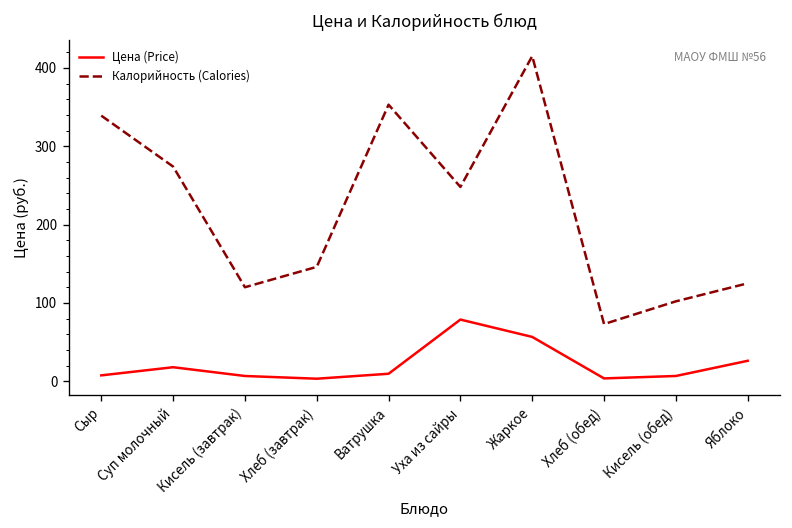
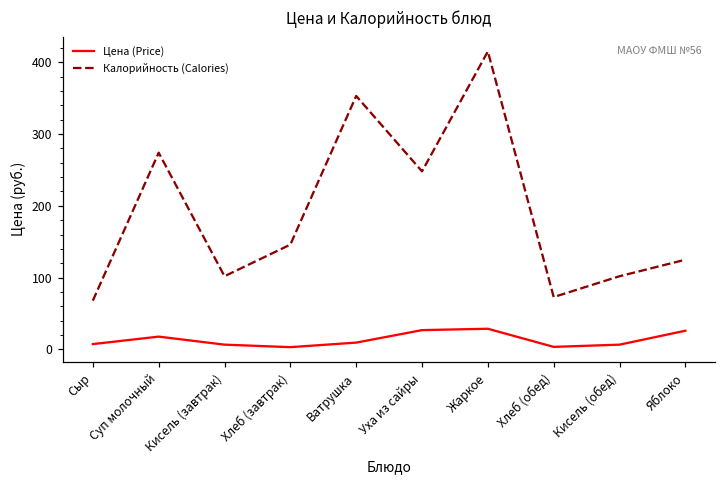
  {
    "Цена (Price)": {
      "Сыр": 10,
      "Суп молочный": 20,
      "Кисель (завтрак)": 10,
      "Хлеб (завтрак)": 0,
      "Ватрушка": 10,
-     "Уха из сайры": 80,
-     "Жаркое": 60,
+     "Уха из сайры": 30,
+     "Жаркое": 30,
      "Хлеб (обед)": 0,
      "Кисель (обед)": 10,
      "Яблоко": 30
    },
    "Калорийность (Calories)": {
-     "Сыр": 340,
+     "Сыр": 70,
      "Суп молочный": 270,
-     "Кисель (завтрак)": 120,
+     "Кисель (завтрак)": 100,
      "Хлеб (завтрак)": 150,
      "Ватрушка": 350,
      "Уха из сайры": 250,
      "Жаркое": 420,
      "Хлеб (обед)": 70,
      "Кисель (обед)": 100,
      "Яблоко": 130
    }
  }
